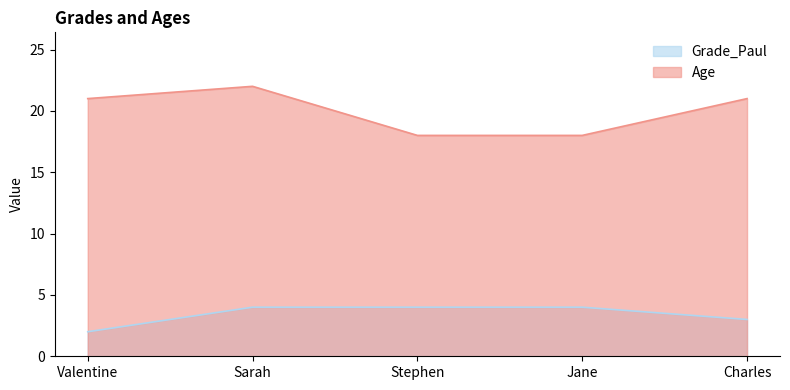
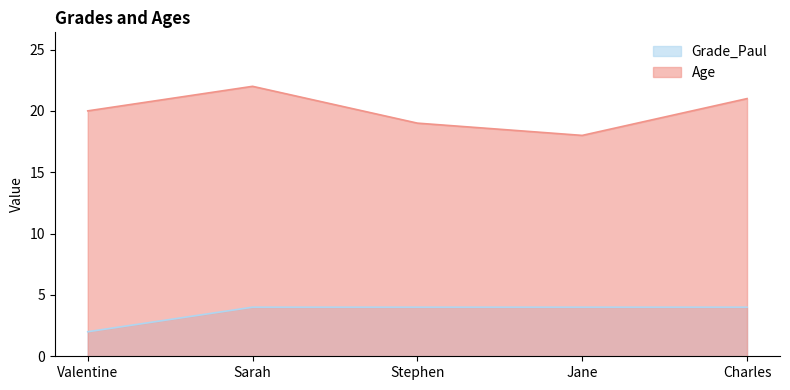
  {
    "Grade_Paul": {
      "Valentine": 2,
      "Sarah": 4,
      "Stephen": 4,
      "Jane": 4,
-     "Charles": 3
+     "Charles": 4
    },
    "Age": {
-     "Valentine": 21,
+     "Valentine": 20,
      "Sarah": 22,
-     "Stephen": 18,
+     "Stephen": 19,
      "Jane": 18,
      "Charles": 21
    }
  }
